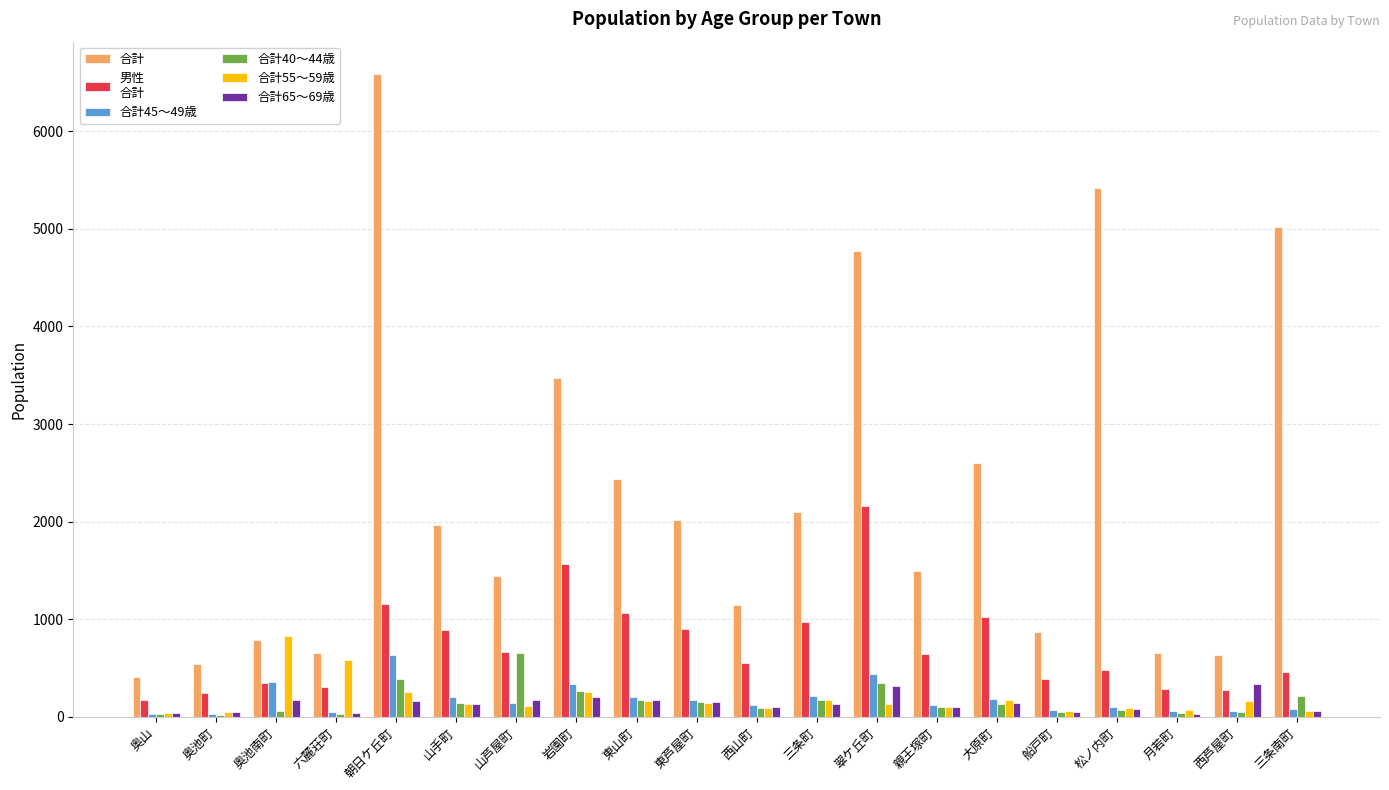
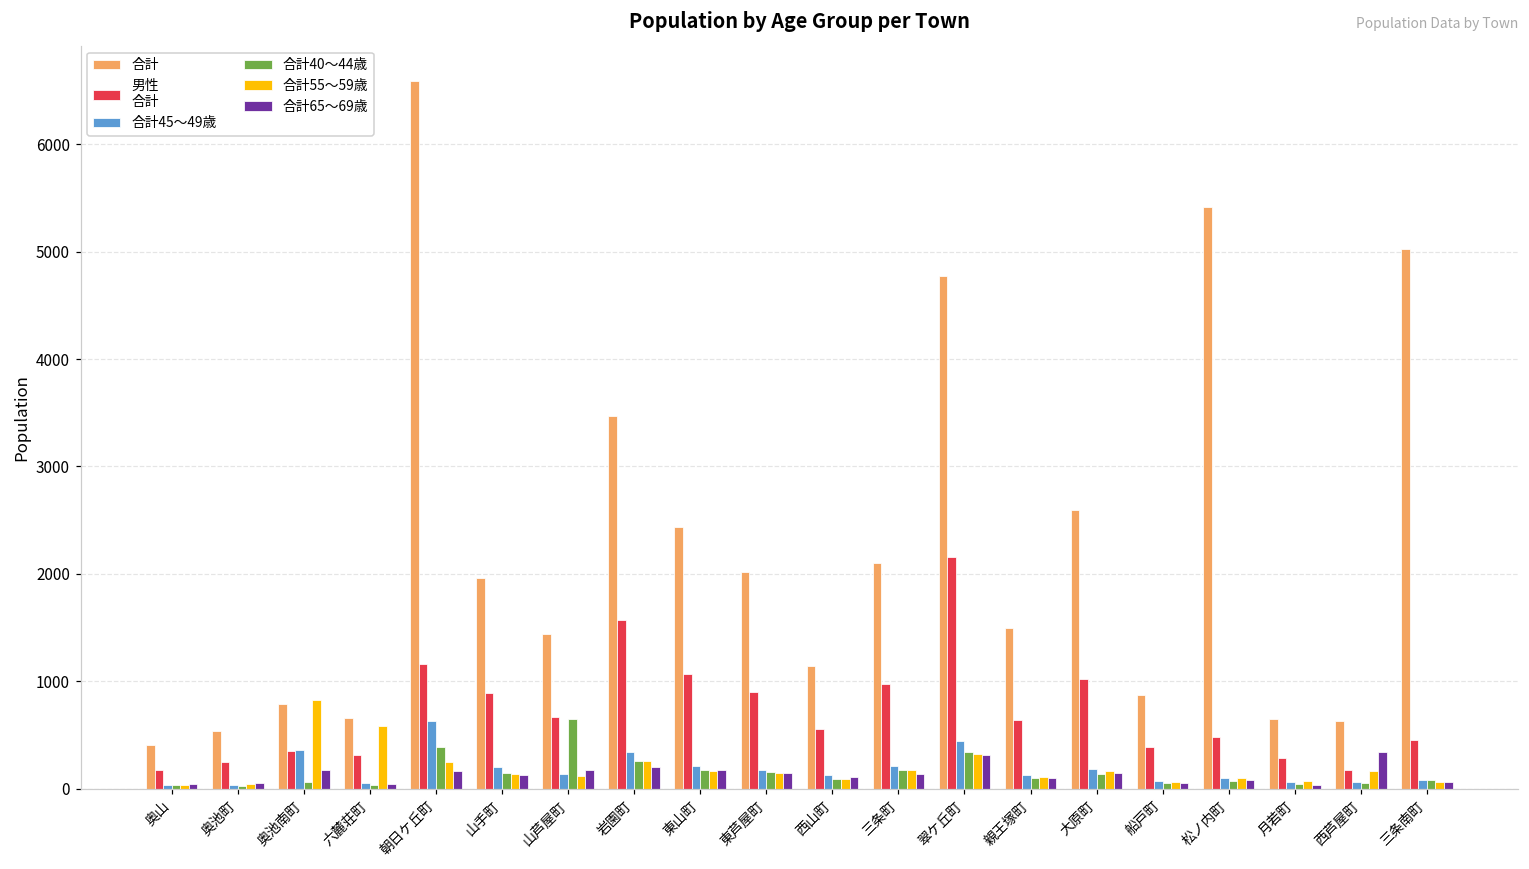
  {
    "合計": {
      "奥山": 400,
      "奥池町": 500,
      "奥池南町": 800,
      "六麓荘町": 700,
      "朝日ケ丘町": 6600,
      "山手町": 2000,
      "山芦屋町": 1400,
      "岩園町": 3500,
      "東山町": 2400,
      "東芦屋町": 2000,
      "西山町": 1100,
      "三条町": 2100,
      "翠ケ丘町": 4800,
      "親王塚町": 1500,
      "大原町": 2600,
      "船戸町": 900,
      "松ノ内町": 5400,
      "月若町": 700,
      "西芦屋町": 600,
      "三条南町": 5000
    },
    "男性 合計": {
      "奥山": 200,
      "奥池町": 200,
      "奥池南町": 400,
      "六麓荘町": 300,
      "朝日ケ丘町": 1200,
      "山手町": 900,
      "山芦屋町": 700,
      "岩園町": 1600,
      "東山町": 1100,
      "東芦屋町": 900,
      "西山町": 600,
      "三条町": 1000,
      "翠ケ丘町": 2200,
      "親王塚町": 600,
      "大原町": 1000,
      "船戸町": 400,
      "松ノ内町": 500,
      "月若町": 300,
-     "西芦屋町": 300,
+     "西芦屋町": 200,
      "三条南町": 500
    },
    "合計45～49歳": {
      "奥山": 0,
      "奥池町": 0,
      "奥池南町": 400,
      "六麓荘町": 100,
      "朝日ケ丘町": 600,
      "山手町": 200,
      "山芦屋町": 100,
      "岩園町": 300,
      "東山町": 200,
      "東芦屋町": 200,
      "西山町": 100,
      "三条町": 200,
      "翠ケ丘町": 400,
      "親王塚町": 100,
      "大原町": 200,
      "船戸町": 100,
      "松ノ内町": 100,
      "月若町": 100,
      "西芦屋町": 100,
      "三条南町": 100
    },
    "合計40～44歳": {
      "奥山": 0,
      "奥池南町": 100,
      "六麓荘町": 0,
      "朝日ケ丘町": 400,
      "山手町": 100,
      "山芦屋町": 700,
      "岩園町": 300,
      "東山町": 200,
      "東芦屋町": 200,
      "西山町": 100,
      "三条町": 200,
      "翠ケ丘町": 300,
      "親王塚町": 100,
      "大原町": 100,
      "船戸町": 100,
      "松ノ内町": 100,
      "月若町": 0,
      "西芦屋町": 100,
-     "三条南町": 200
+     "三条南町": 100
    },
    "合計55～59歳": {
      "奥山": 0,
      "奥池町": 0,
      "奥池南町": 800,
      "六麓荘町": 600,
      "朝日ケ丘町": 300,
      "山手町": 100,
      "山芦屋町": 100,
      "岩園町": 300,
      "東山町": 200,
      "東芦屋町": 100,
      "西山町": 100,
      "三条町": 200,
-     "翠ケ丘町": 100,
+     "翠ケ丘町": 300,
      "親王塚町": 100,
      "大原町": 200,
      "船戸町": 100,
      "松ノ内町": 100,
      "月若町": 100,
      "西芦屋町": 200,
      "三条南町": 100
    },
    "合計65～69歳": {
      "奥山": 0,
      "奥池町": 100,
      "奥池南町": 200,
      "六麓荘町": 0,
      "朝日ケ丘町": 200,
      "山手町": 100,
      "山芦屋町": 200,
      "岩園町": 200,
      "東山町": 200,
      "東芦屋町": 100,
      "西山町": 100,
      "三条町": 100,
      "翠ケ丘町": 300,
      "親王塚町": 100,
      "大原町": 100,
      "船戸町": 100,
      "松ノ内町": 100,
      "月若町": 0,
      "西芦屋町": 300,
      "三条南町": 100
    }
  }
